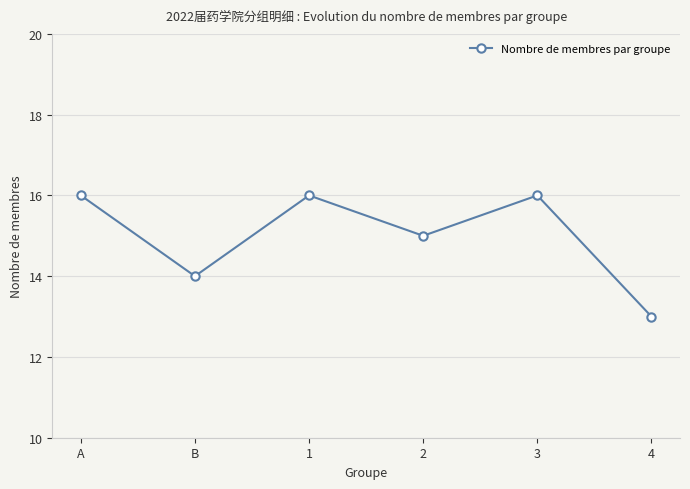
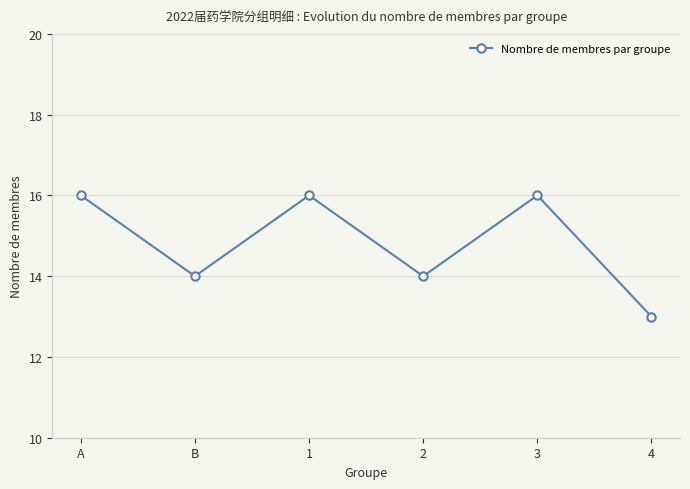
  {
    "A": 16,
    "B": 14,
    "1": 16,
-   "2": 15,
+   "2": 14,
    "3": 16,
    "4": 13
  }
